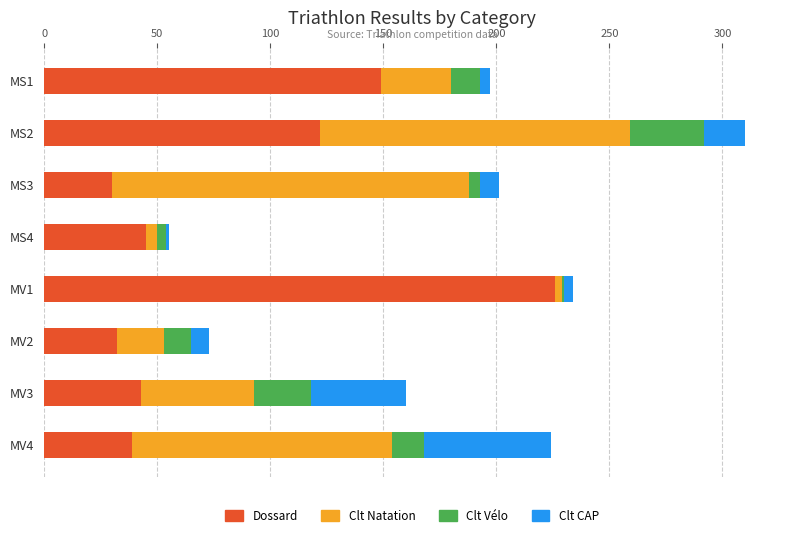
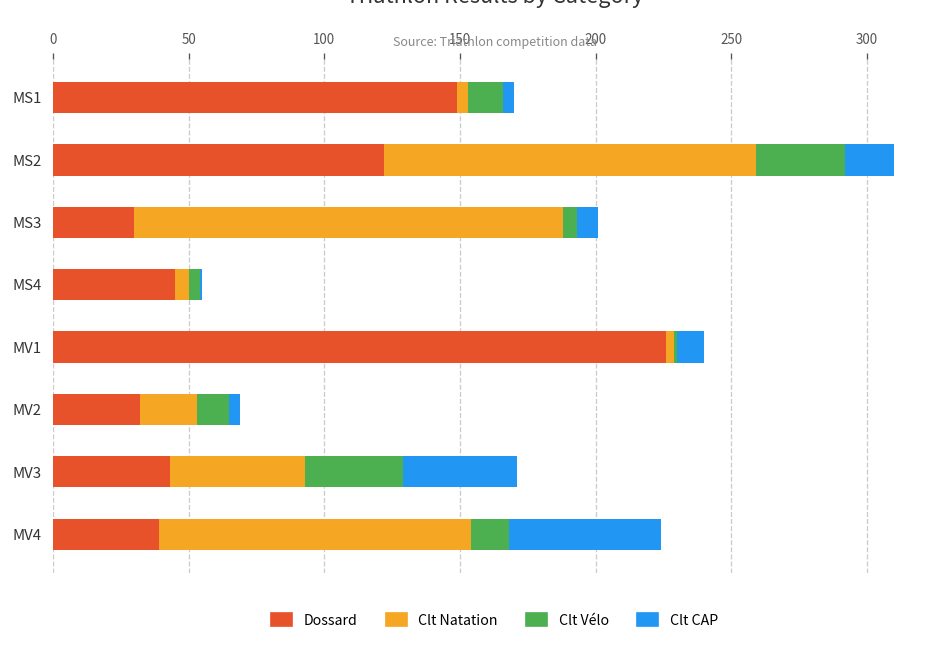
  {
    "Dossard": {
      "MS1": 149,
      "MS2": 122,
      "MS3": 30,
      "MS4": 45,
      "MV1": 226,
      "MV2": 32,
      "MV3": 43,
      "MV4": 39
    },
    "Clt Natation": {
-     "MS1": 31,
+     "MS1": 4,
      "MS2": 137,
      "MS3": 158,
      "MS4": 5,
      "MV1": 3,
      "MV2": 21,
      "MV3": 50,
      "MV4": 115
    },
    "Clt Vélo": {
      "MS1": 13,
      "MS2": 33,
      "MS3": 5,
      "MS4": 4,
      "MV2": 12,
-     "MV3": 25,
+     "MV3": 36,
      "MV4": 14
    },
    "Clt CAP": {
      "MS1": 4,
      "MS2": 18,
      "MS3": 8,
-     "MV1": 4,
-     "MV2": 8,
+     "MV1": 10,
+     "MV2": 4,
      "MV3": 42,
      "MV4": 56
    }
  }
